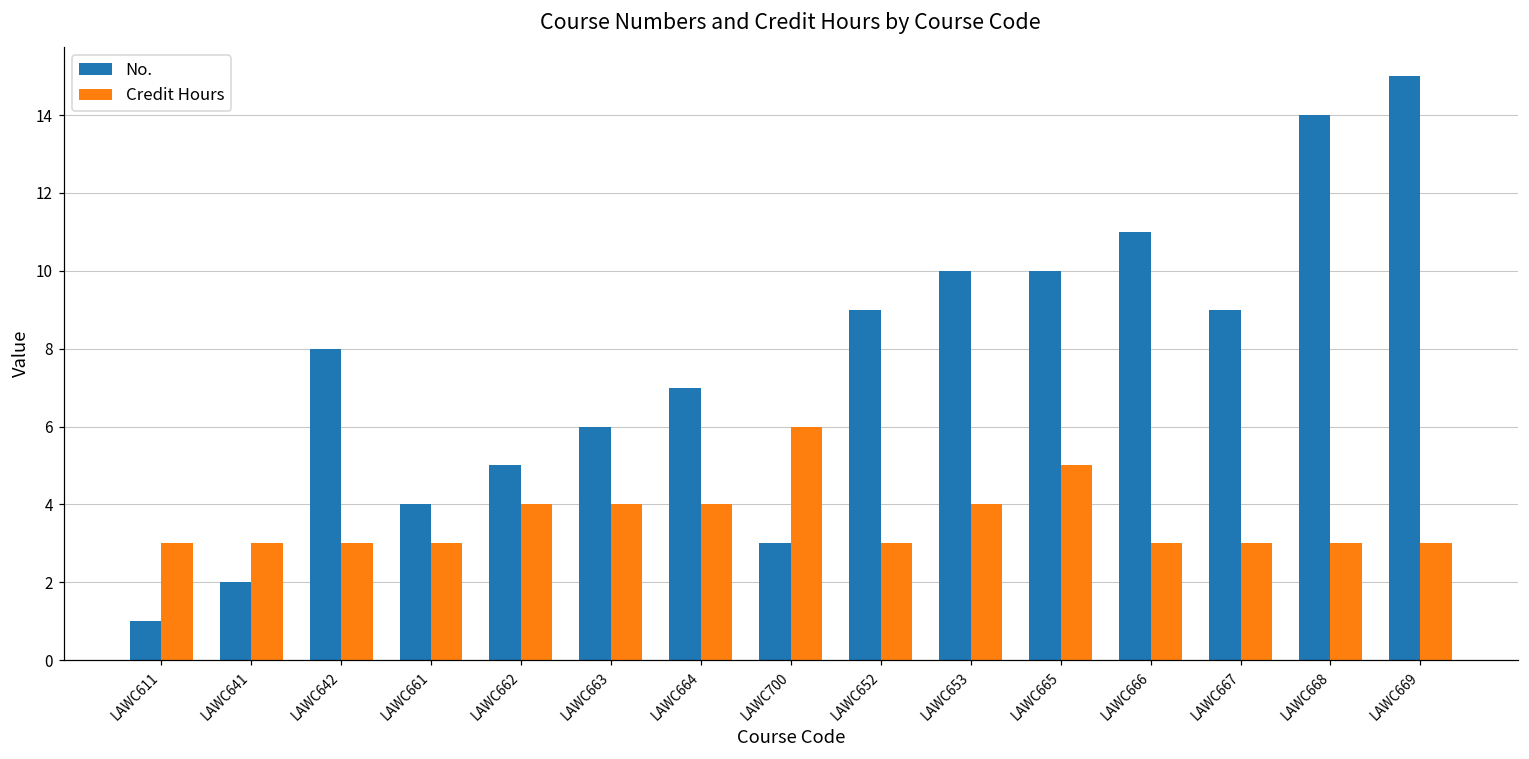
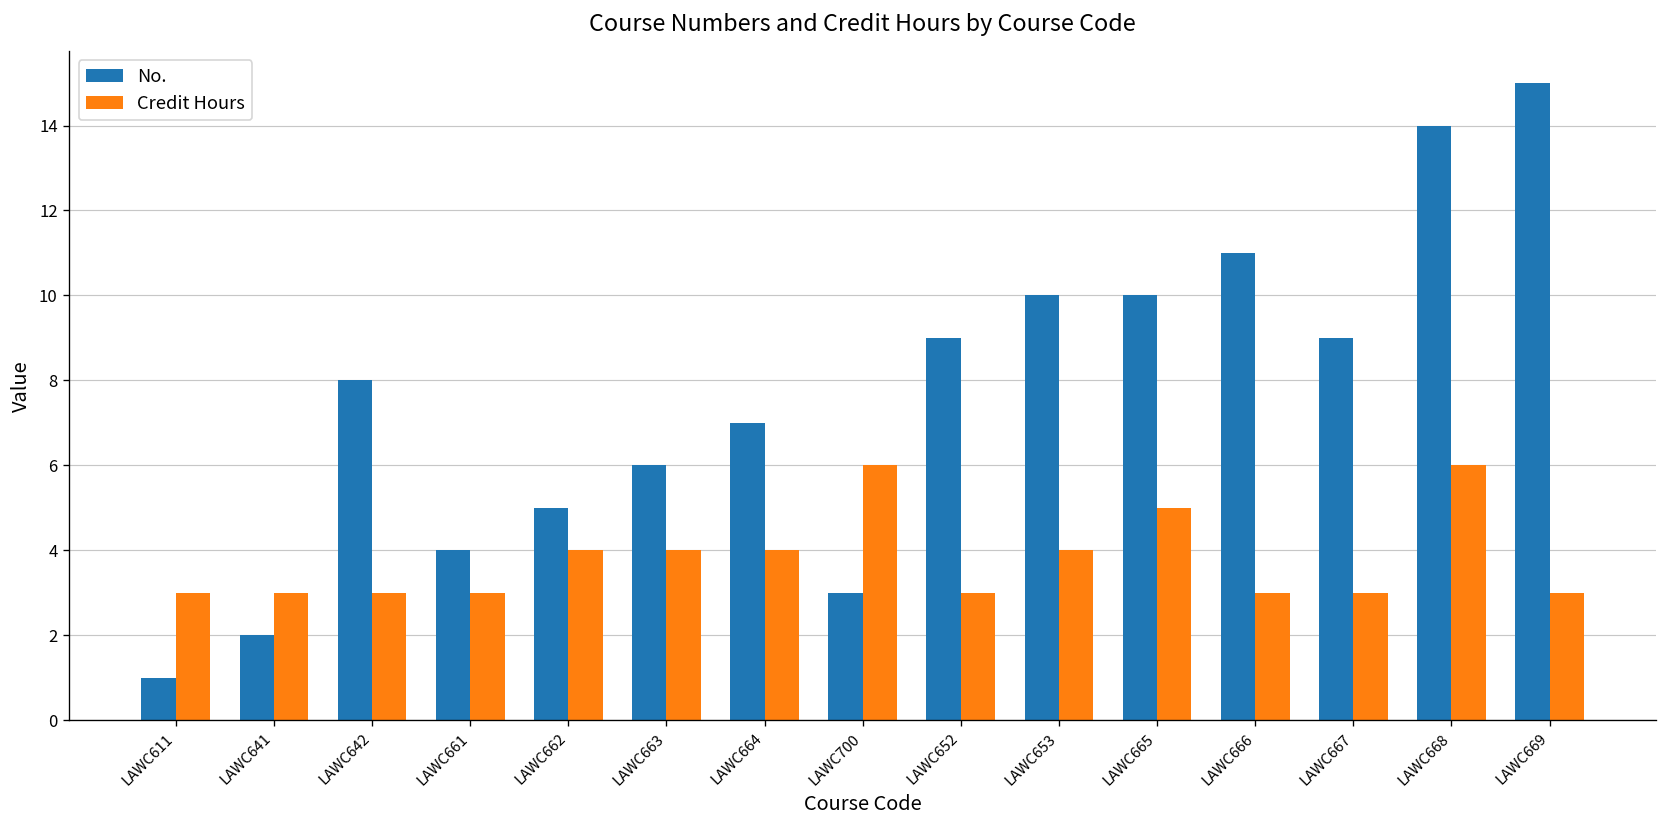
  {
    "No.": {
      "LAWC611": 1,
      "LAWC641": 2,
      "LAWC642": 8,
      "LAWC661": 4,
      "LAWC662": 5,
      "LAWC663": 6,
      "LAWC664": 7,
      "LAWC700": 3,
      "LAWC652": 9,
      "LAWC653": 10,
      "LAWC665": 10,
      "LAWC666": 11,
      "LAWC667": 9,
      "LAWC668": 14,
      "LAWC669": 15
    },
    "Credit Hours": {
      "LAWC611": 3,
      "LAWC641": 3,
      "LAWC642": 3,
      "LAWC661": 3,
      "LAWC662": 4,
      "LAWC663": 4,
      "LAWC664": 4,
      "LAWC700": 6,
      "LAWC652": 3,
      "LAWC653": 4,
      "LAWC665": 5,
      "LAWC666": 3,
      "LAWC667": 3,
-     "LAWC668": 3,
+     "LAWC668": 6,
      "LAWC669": 3
    }
  }
